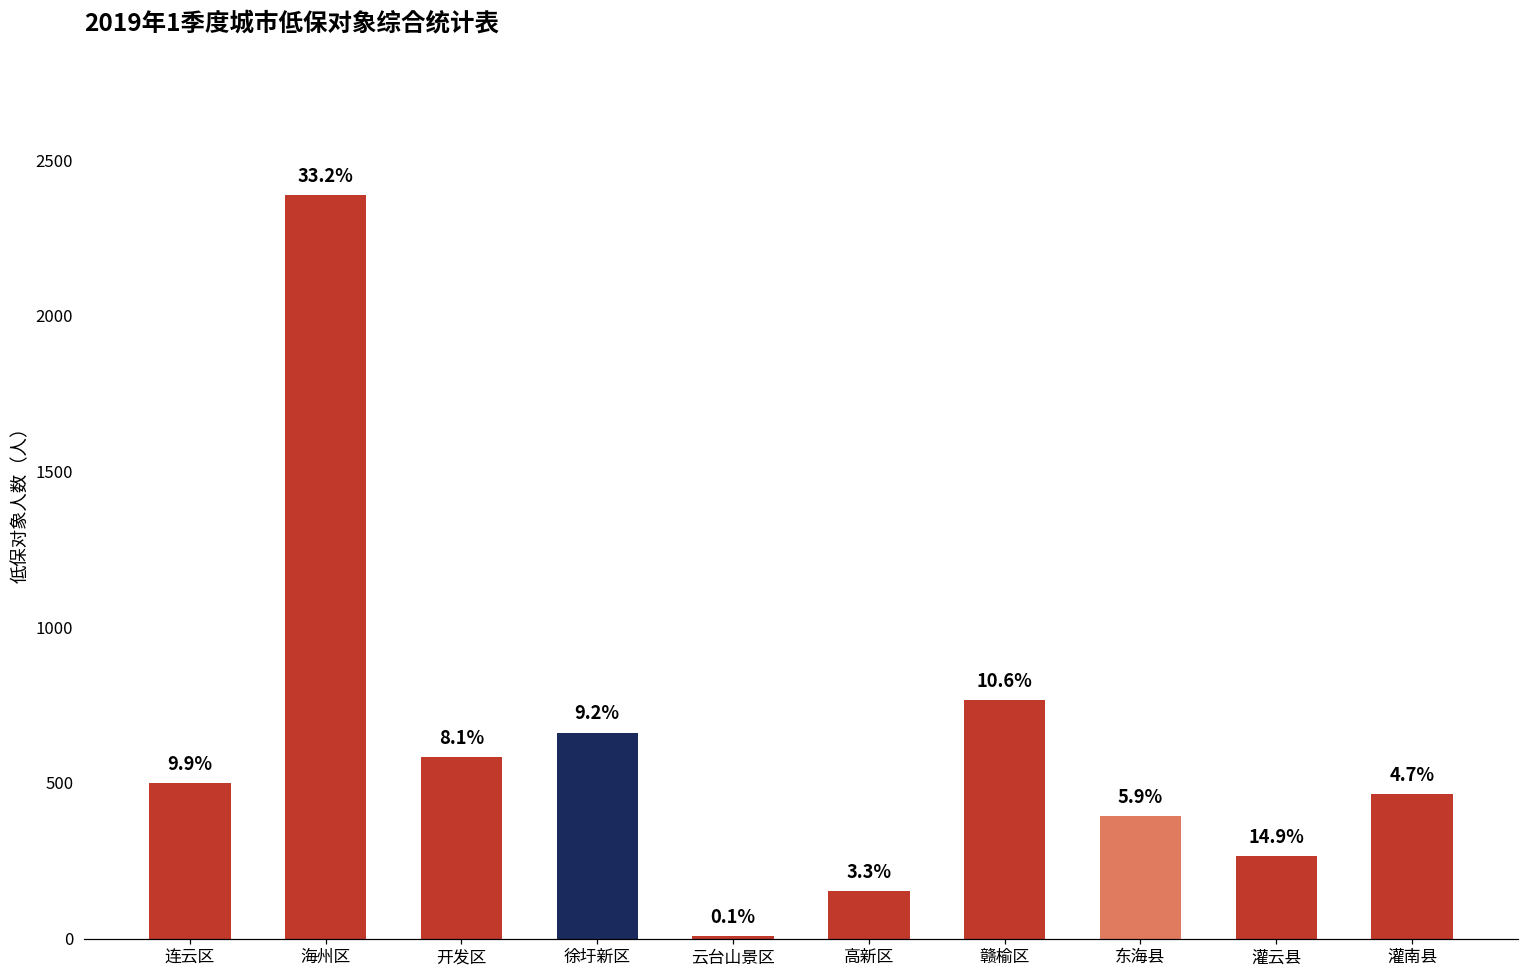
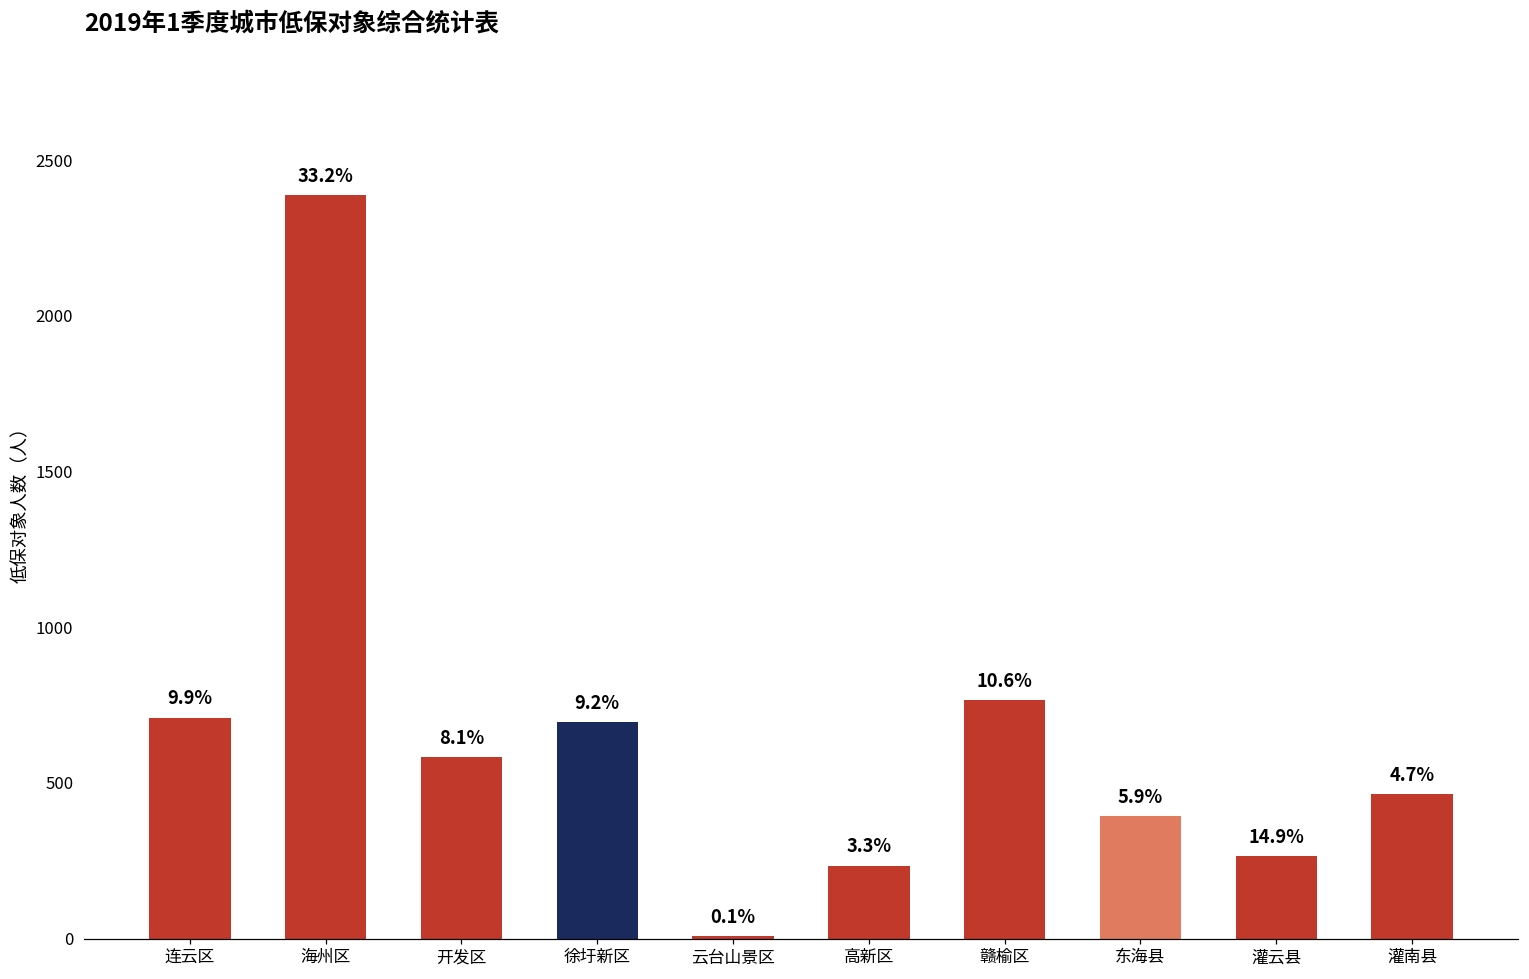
  {
-   "连云区": 500,
-   "徐圩新区": 660,
-   "高新区": 150
+   "连云区": 710,
+   "徐圩新区": 700,
+   "高新区": 230
  }
